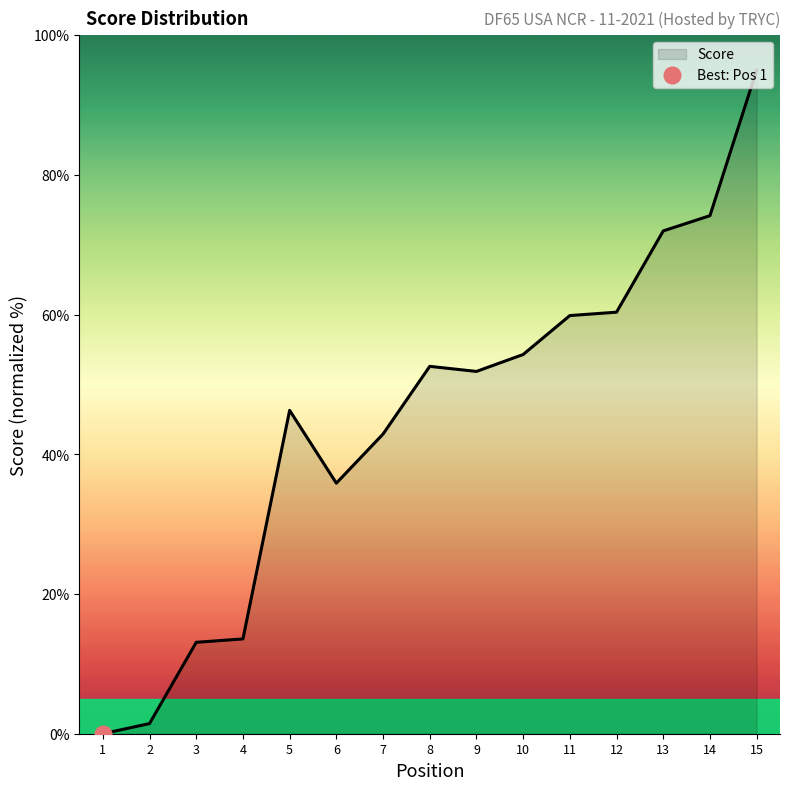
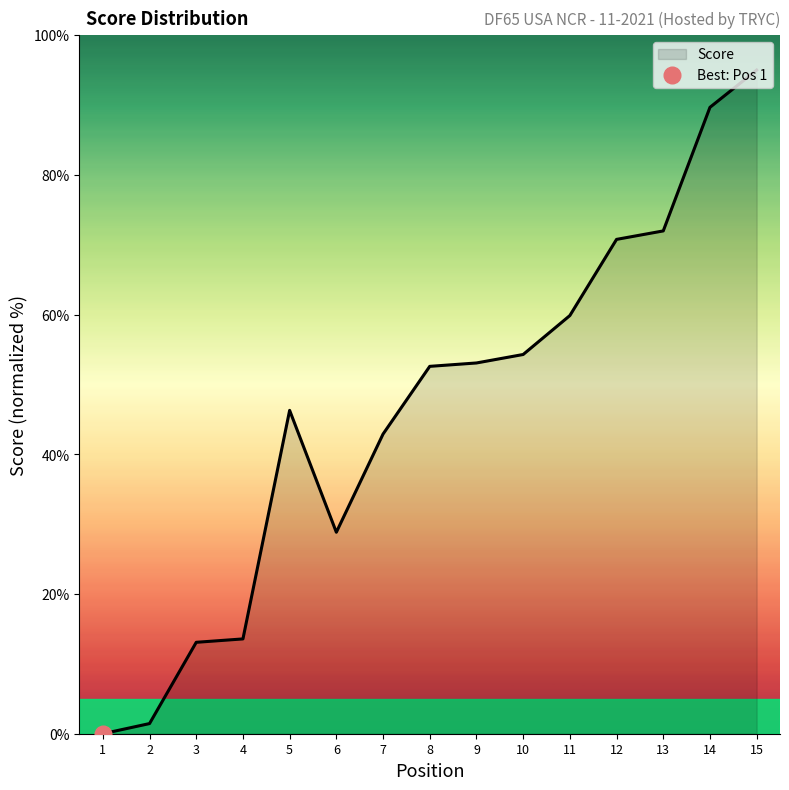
  {
    "Score": {
      "3": "13%",
      "4": "14%",
      "5": "46%",
-     "6": "36%",
+     "6": "29%",
      "7": "43%",
      "8": "53%",
-     "9": "52%",
+     "9": "53%",
      "10": "54%",
      "11": "60%",
-     "12": "60%",
+     "12": "71%",
      "13": "72%",
-     "14": "74%"
+     "14": "90%"
    }
  }
